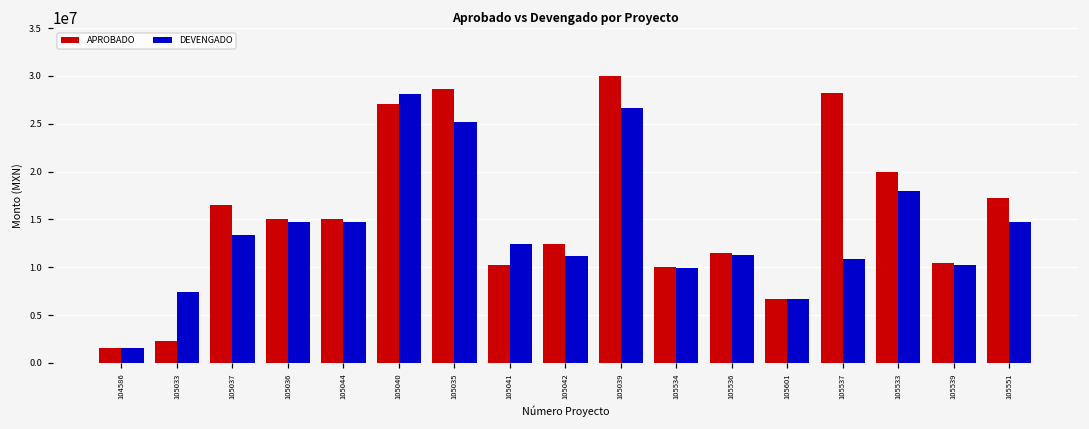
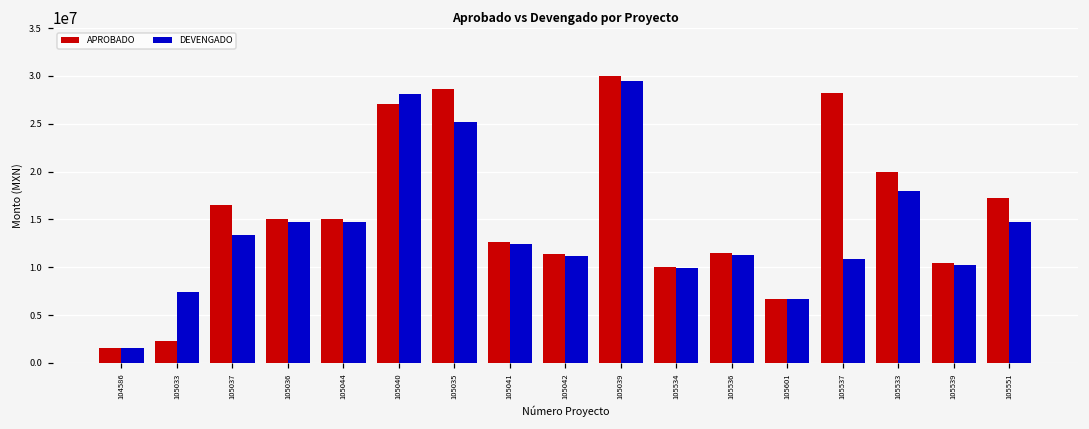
  {
    "APROBADO": {
      "104586": 2000000,
      "105033": 2000000,
      "105037": 16000000,
      "105036": 15000000,
      "105044": 15000000,
      "105040": 27000000,
      "105035": 29000000,
-     "105041": 10000000,
-     "105042": 12000000,
+     "105041": 13000000,
+     "105042": 11000000,
      "105039": 30000000,
      "105534": 10000000,
      "105536": 11000000,
      "105601": 7000000,
      "105537": 28000000,
      "105533": 20000000,
      "105539": 10000000,
      "105551": 17000000
    },
    "DEVENGADO": {
      "104586": 2000000,
      "105033": 7000000,
      "105037": 13000000,
      "105036": 15000000,
      "105044": 15000000,
      "105040": 28000000,
      "105035": 25000000,
      "105041": 12000000,
      "105042": 11000000,
-     "105039": 27000000,
+     "105039": 30000000,
      "105534": 10000000,
      "105536": 11000000,
      "105601": 7000000,
      "105537": 11000000,
      "105533": 18000000,
      "105539": 10000000,
      "105551": 15000000
    }
  }
